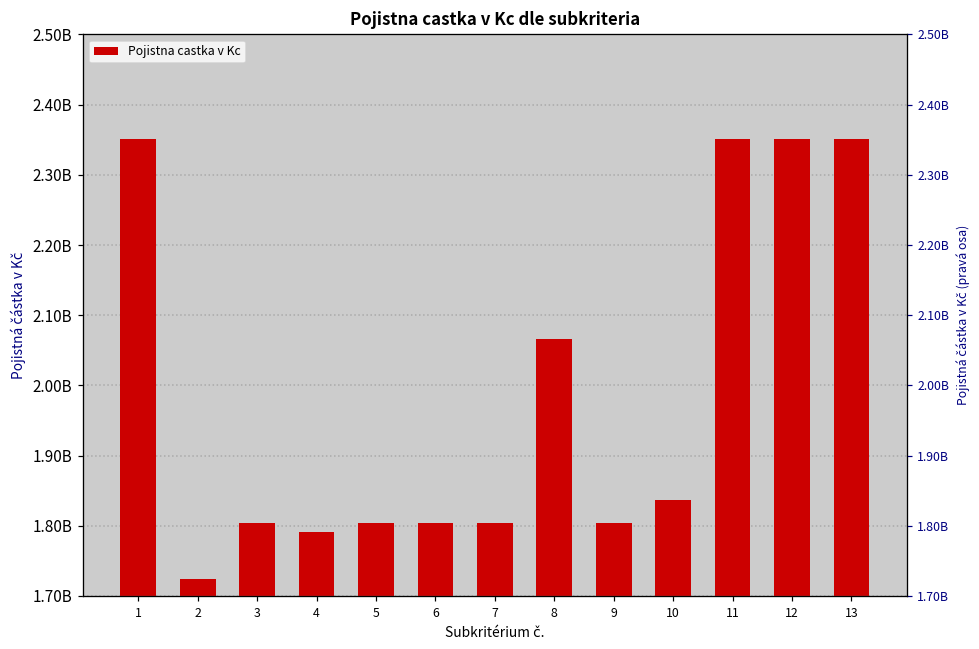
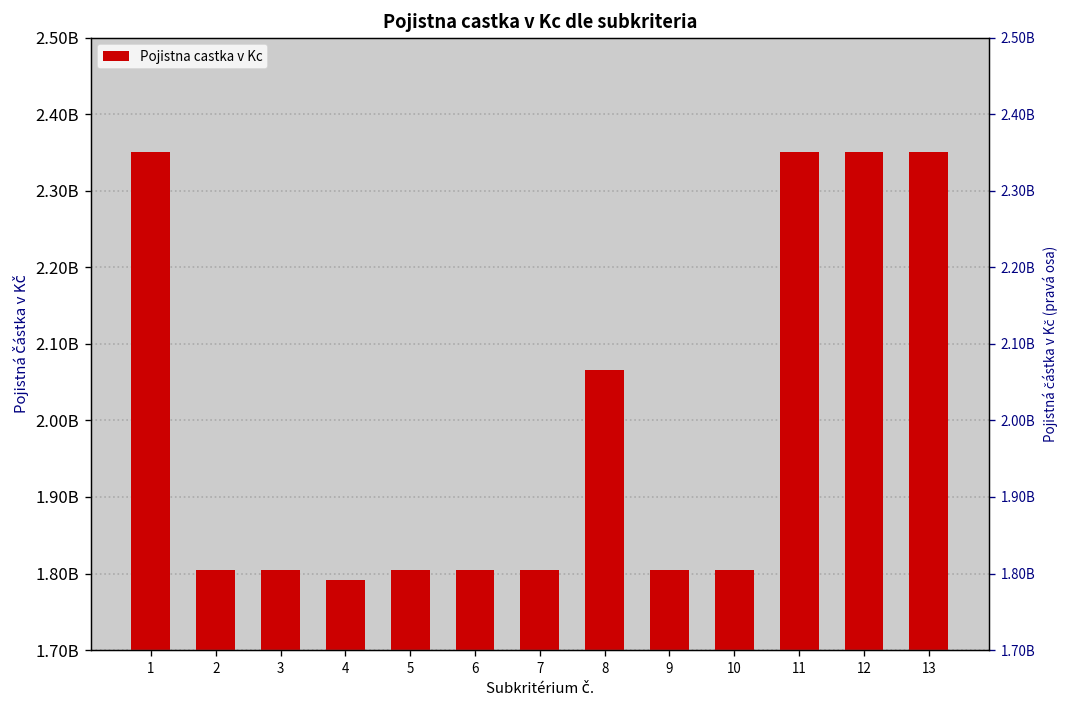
  {
    "1": 2350000000,
-   "2": 1720000000,
+   "2": 1800000000,
    "3": 1800000000,
    "4": 1790000000,
    "5": 1800000000,
    "6": 1800000000,
    "7": 1800000000,
    "8": 2070000000,
    "9": 1800000000,
-   "10": 1840000000,
+   "10": 1800000000,
    "11": 2350000000,
    "12": 2350000000,
    "13": 2350000000
  }
